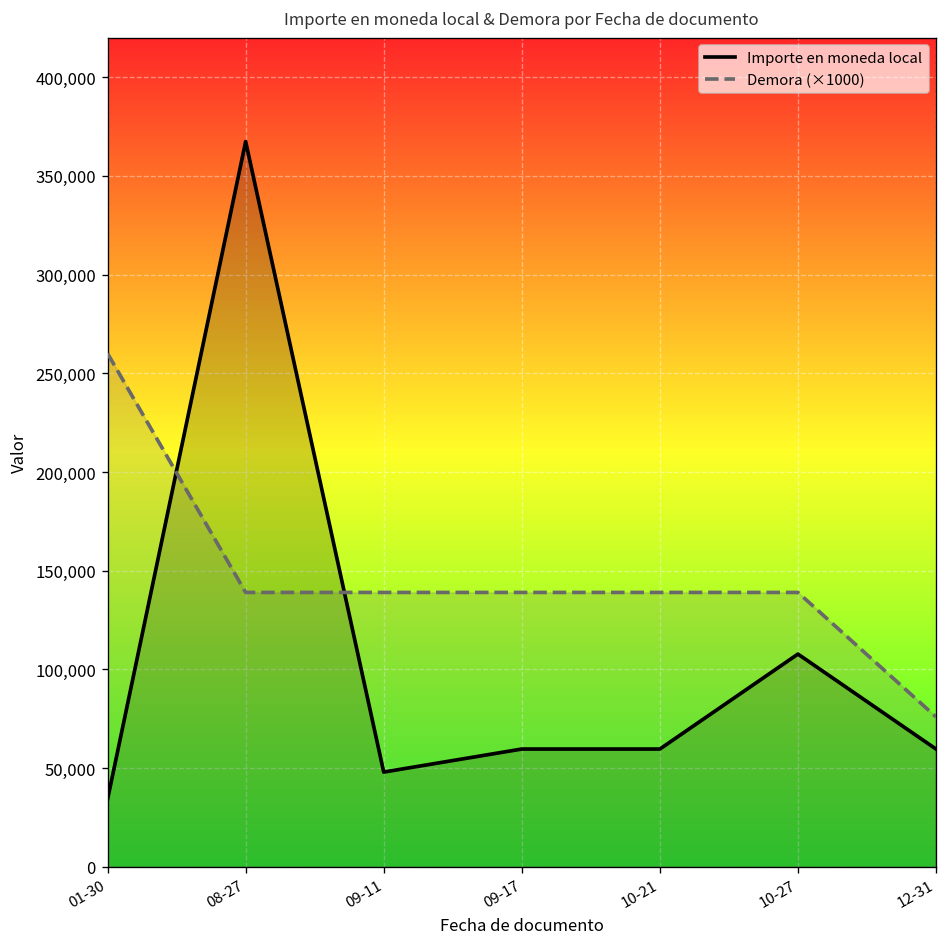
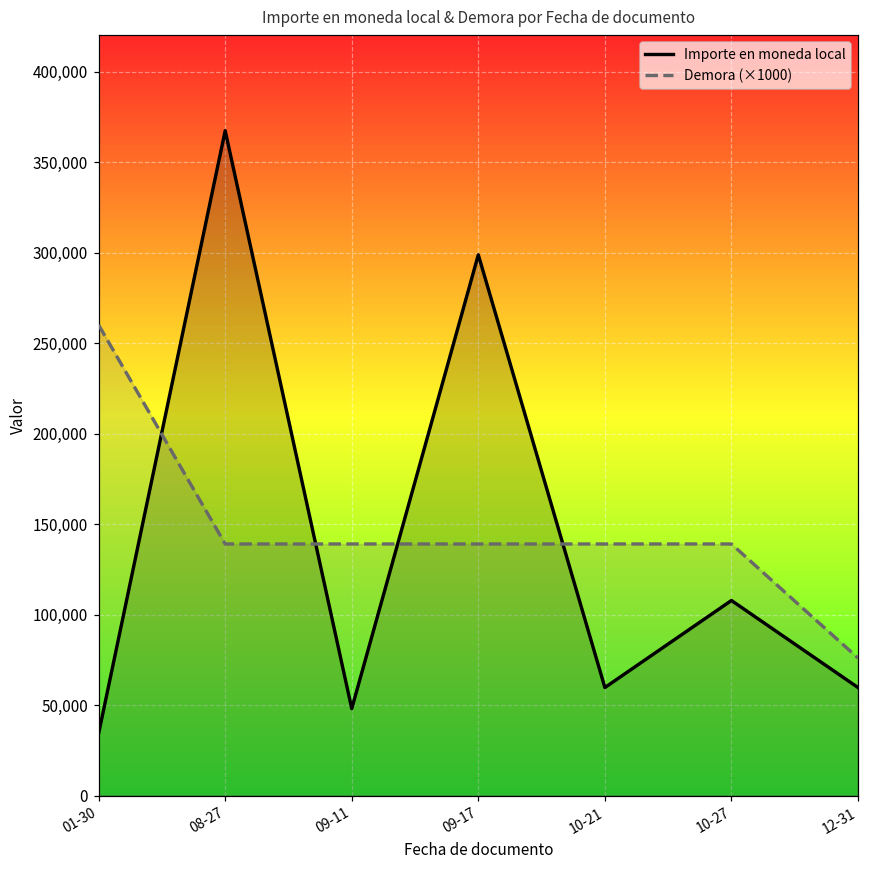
  {
    "Importe en moneda local": {
      "01-30": "34,000",
      "08-27": "367,000",
      "09-11": "48,000",
-     "09-17": "60,000",
+     "09-17": "299,000",
      "10-21": "60,000",
      "10-27": "108,000",
      "12-31": "60,000"
    },
    "Demora (×1000)": {
      "01-30": "260,000",
      "08-27": "139,000",
      "09-11": "139,000",
      "09-17": "139,000",
      "10-21": "139,000",
      "10-27": "139,000",
      "12-31": "76,000"
    }
  }
